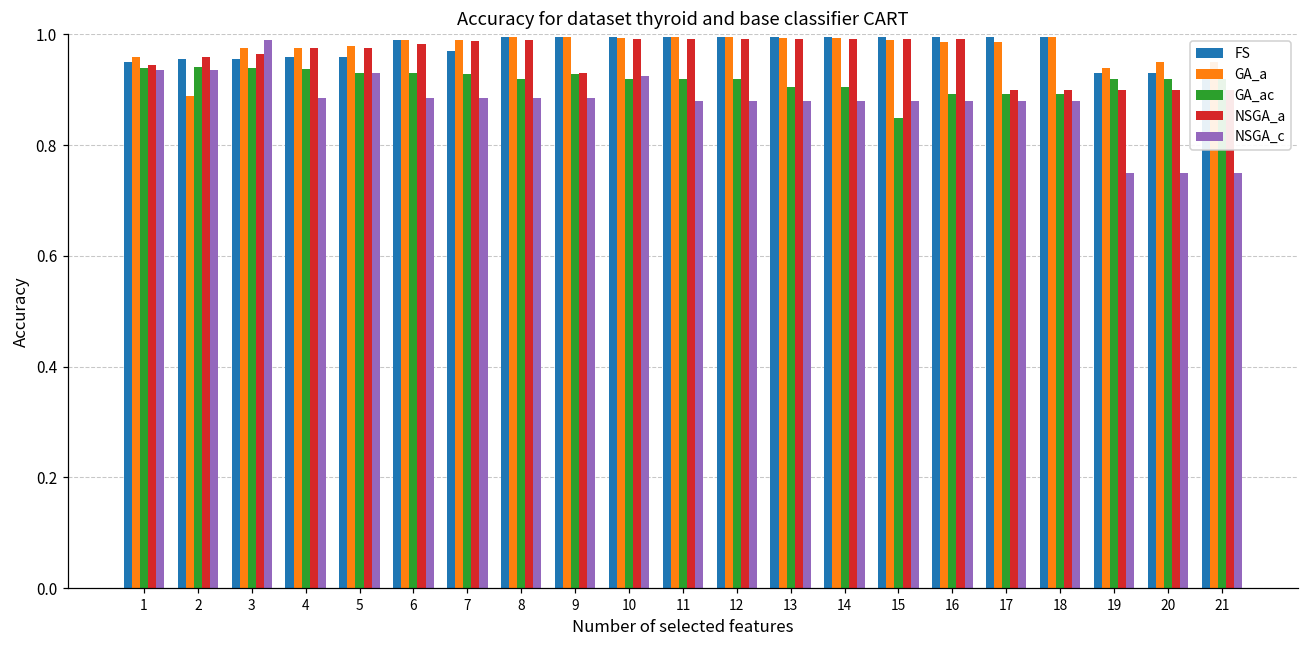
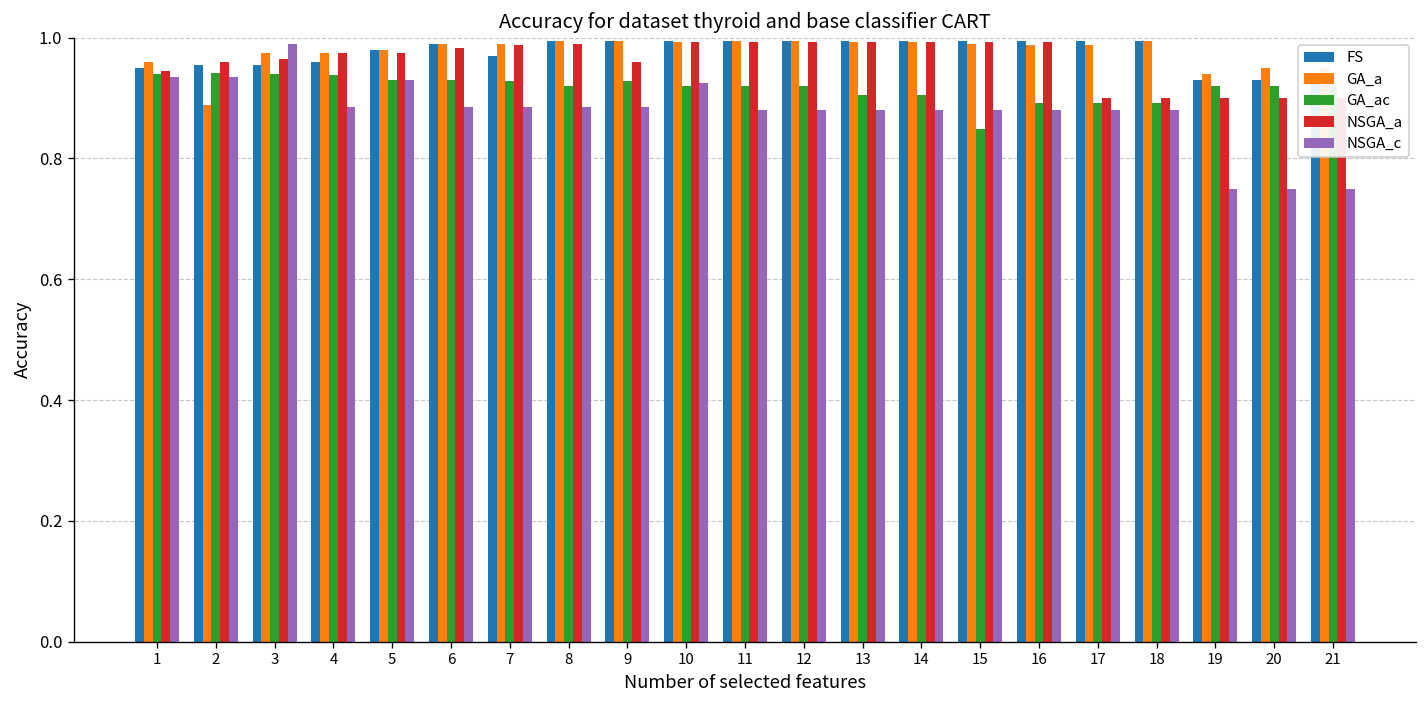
  {
    "FS": {
      "1": 0.95,
      "2": 0.96,
      "3": 0.96,
      "4": 0.96,
-     "5": 0.96,
+     "5": 0.98,
      "6": 0.99,
      "7": 0.97,
      "8": 1.00,
      "9": 1.00,
      "10": 1.00,
      "11": 1.00,
      "12": 1.00,
      "13": 1.00,
      "14": 1.00,
      "15": 1.00,
      "16": 1.00,
      "17": 1.00,
      "18": 1.00,
      "19": 0.93,
      "20": 0.93
    },
    "GA_a": {
      "1": 0.96,
      "2": 0.89,
      "3": 0.98,
      "4": 0.98,
      "5": 0.98,
      "6": 0.99,
      "7": 0.99,
      "8": 1.00,
      "9": 1.00,
      "10": 0.99,
      "11": 1.00,
      "12": 1.00,
      "13": 0.99,
      "14": 0.99,
      "15": 0.99,
      "16": 0.99,
      "17": 0.99,
      "18": 1.00,
      "19": 0.94,
      "20": 0.95
    },
    "GA_ac": {
      "1": 0.94,
      "2": 0.94,
      "3": 0.94,
      "4": 0.94,
      "5": 0.93,
      "6": 0.93,
      "7": 0.93,
      "8": 0.92,
      "9": 0.93,
      "10": 0.92,
      "11": 0.92,
      "12": 0.92,
      "13": 0.91,
      "14": 0.91,
      "15": 0.85,
      "16": 0.89,
      "17": 0.89,
      "18": 0.89,
      "19": 0.92,
      "20": 0.92
    },
    "NSGA_a": {
      "1": 0.95,
      "2": 0.96,
      "3": 0.97,
      "4": 0.98,
      "5": 0.98,
      "6": 0.98,
      "7": 0.99,
      "8": 0.99,
-     "9": 0.93,
+     "9": 0.96,
      "10": 0.99,
      "11": 0.99,
      "12": 0.99,
      "13": 0.99,
      "14": 0.99,
      "15": 0.99,
      "16": 0.99,
      "17": 0.90,
      "18": 0.90,
      "19": 0.90,
      "20": 0.90
    },
    "NSGA_c": {
      "1": 0.94,
      "2": 0.94,
      "3": 0.99,
      "4": 0.89,
      "5": 0.93,
      "6": 0.89,
      "7": 0.89,
      "8": 0.89,
      "9": 0.89,
      "10": 0.93,
      "11": 0.88,
      "12": 0.88,
      "13": 0.88,
      "14": 0.88,
      "15": 0.88,
      "16": 0.88,
      "17": 0.88,
      "18": 0.88,
      "19": 0.75,
      "20": 0.75,
      "21": 0.75
    }
  }
